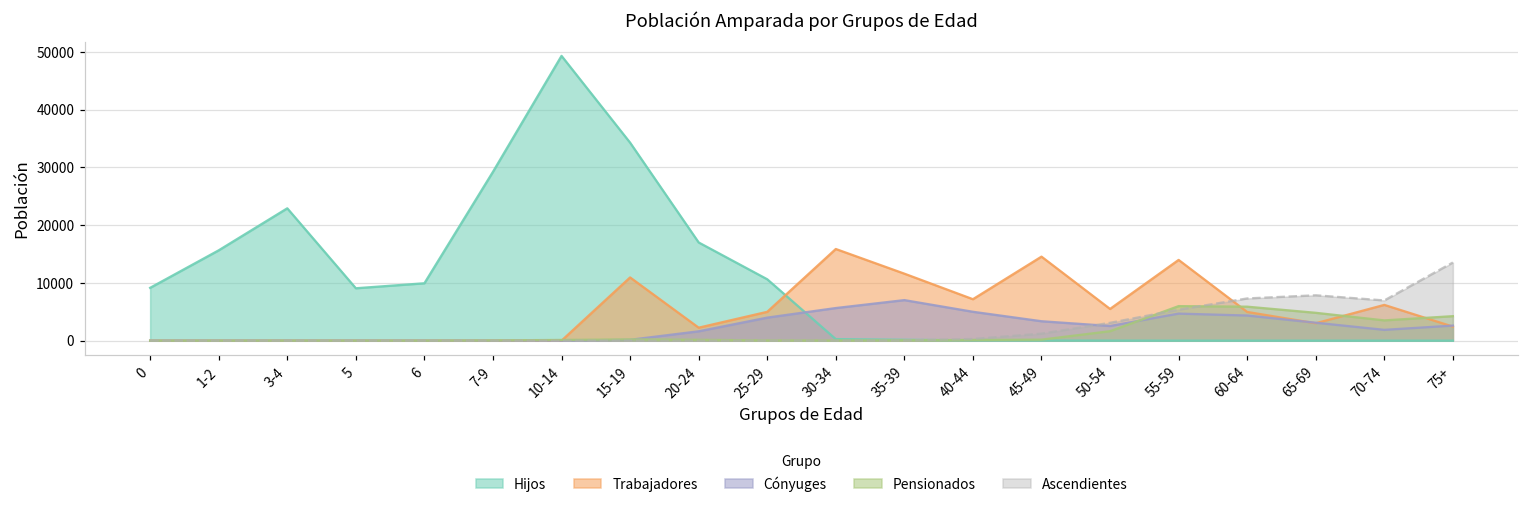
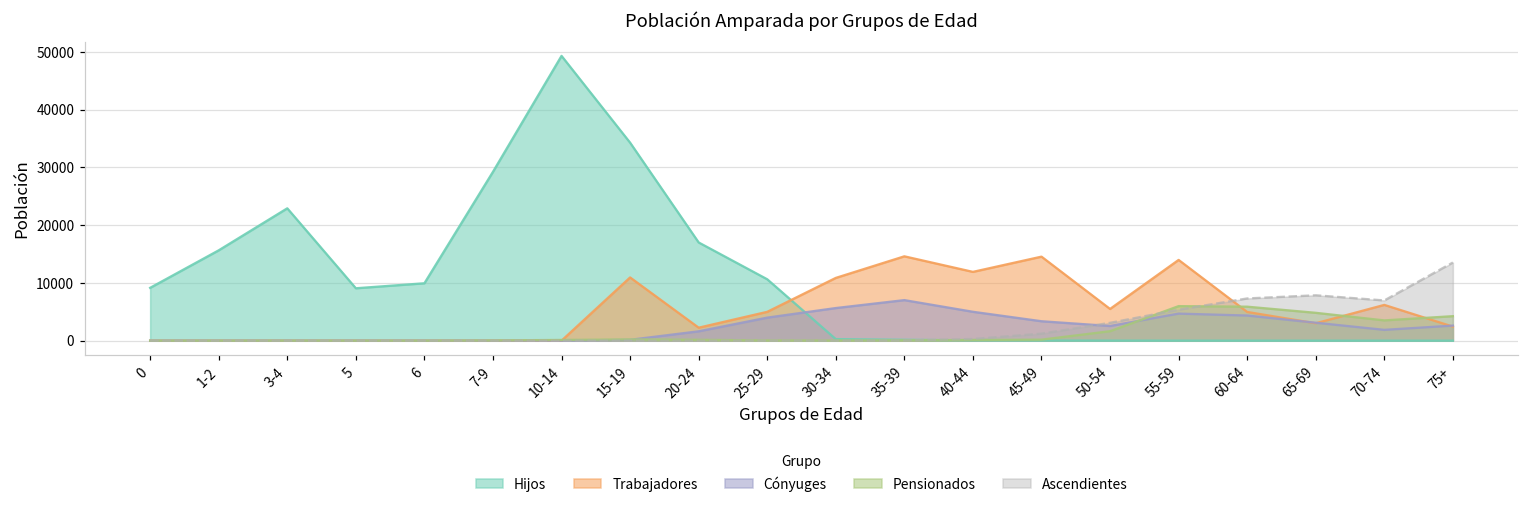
  {
    "Trabajadores": {
      "15-19": 11000,
      "20-24": 2000,
      "25-29": 5000,
-     "30-34": 16000,
-     "35-39": 12000,
-     "40-44": 7000,
+     "30-34": 11000,
+     "35-39": 15000,
+     "40-44": 12000,
      "45-49": 15000,
      "50-54": 5000,
      "55-59": 14000,
      "60-64": 5000,
      "70-74": 6000
    }
  }
